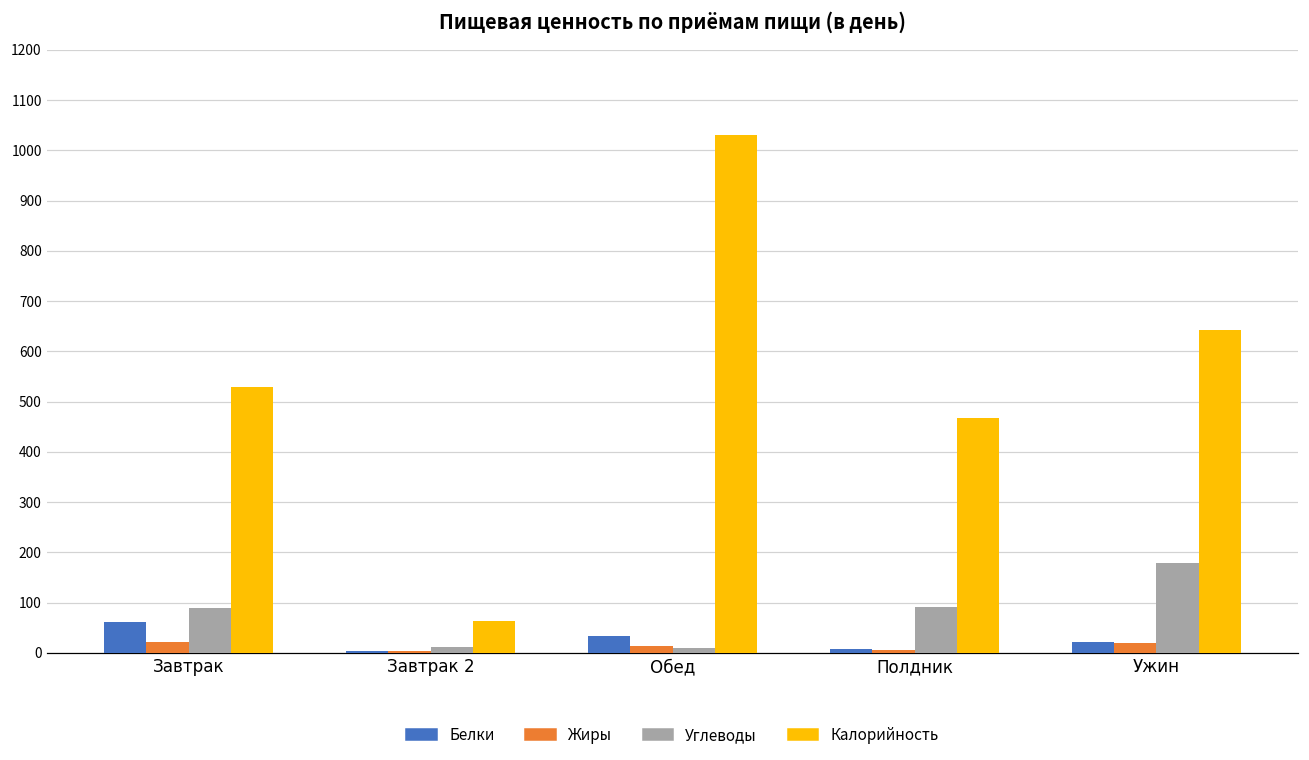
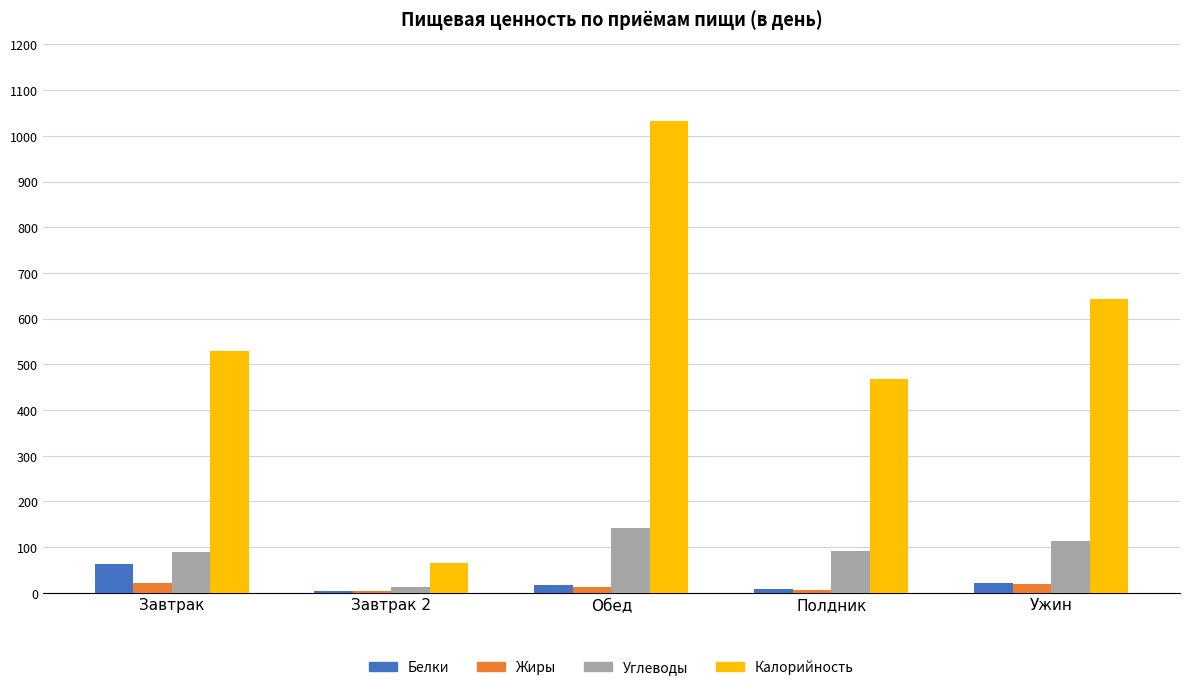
  {
    "Белки": {
      "Завтрак": 60,
-     "Обед": 30,
+     "Обед": 20,
      "Полдник": 10,
      "Ужин": 20
    },
    "Жиры": {
      "Завтрак": 20,
      "Обед": 10,
      "Полдник": 10,
      "Ужин": 20
    },
    "Углеводы": {
      "Завтрак": 90,
      "Завтрак 2": 10,
-     "Обед": 10,
+     "Обед": 140,
      "Полдник": 90,
-     "Ужин": 180
+     "Ужин": 110
    },
    "Калорийность": {
      "Завтрак": 530,
      "Завтрак 2": 60,
      "Обед": 1030,
      "Полдник": 470,
      "Ужин": 640
    }
  }
